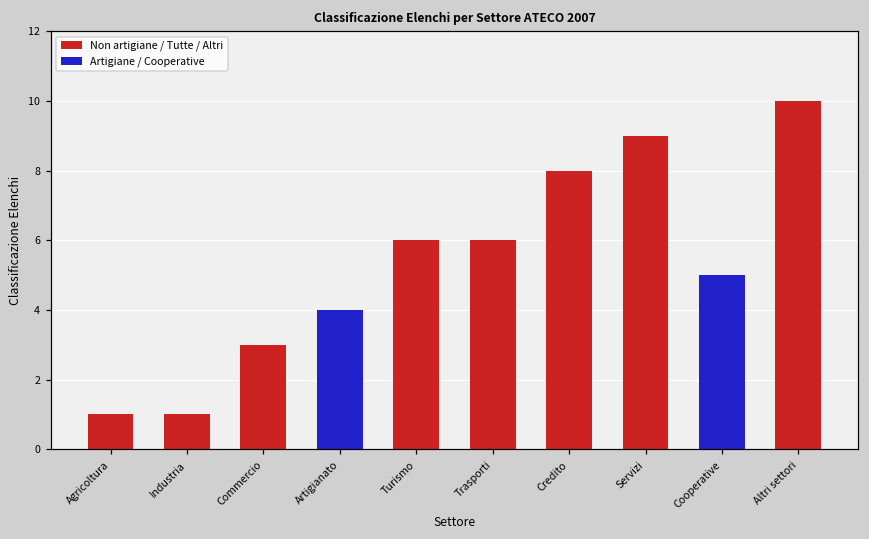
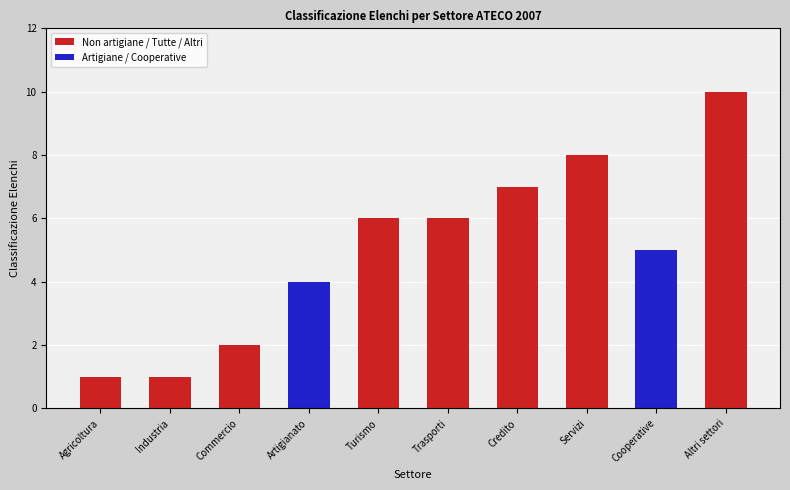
  {
    "Agricoltura": 1,
    "Industria": 1,
-   "Commercio": 3,
+   "Commercio": 2,
    "Artigianato": 4,
    "Turismo": 6,
    "Trasporti": 6,
-   "Credito": 8,
-   "Servizi": 9,
+   "Credito": 7,
+   "Servizi": 8,
    "Cooperative": 5,
    "Altri settori": 10
  }
